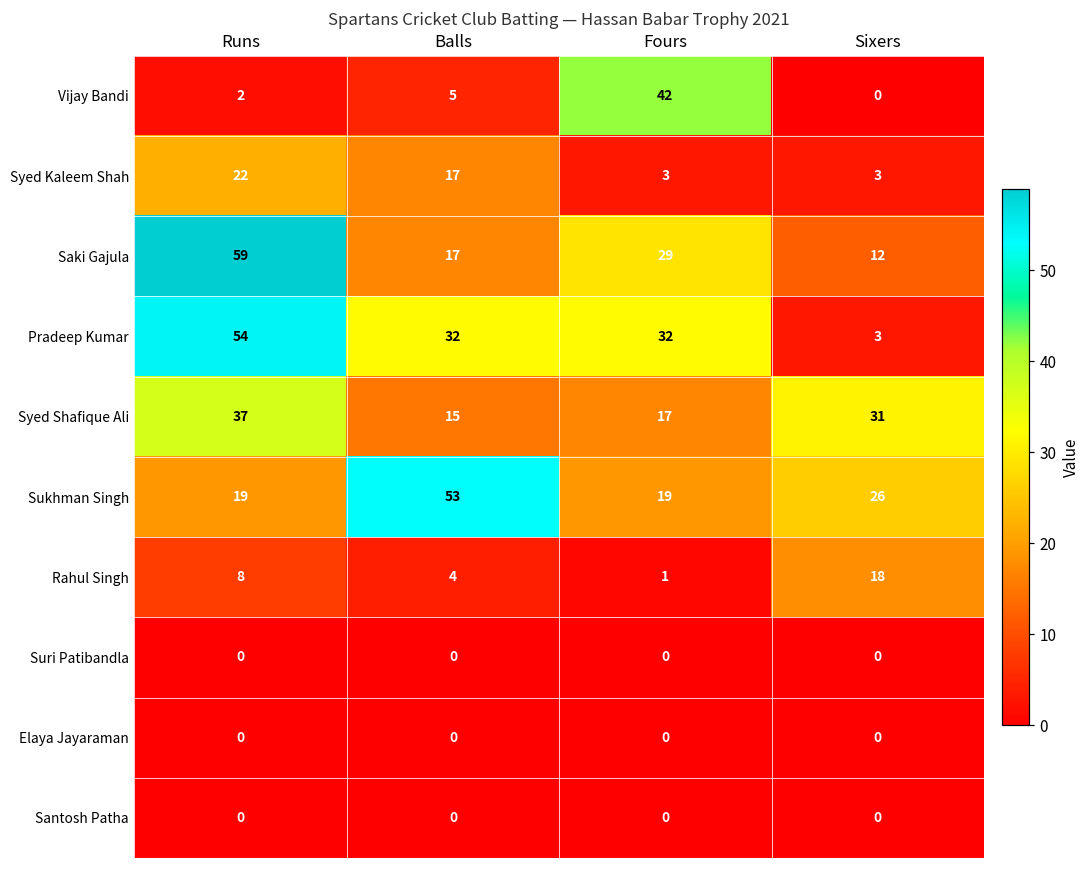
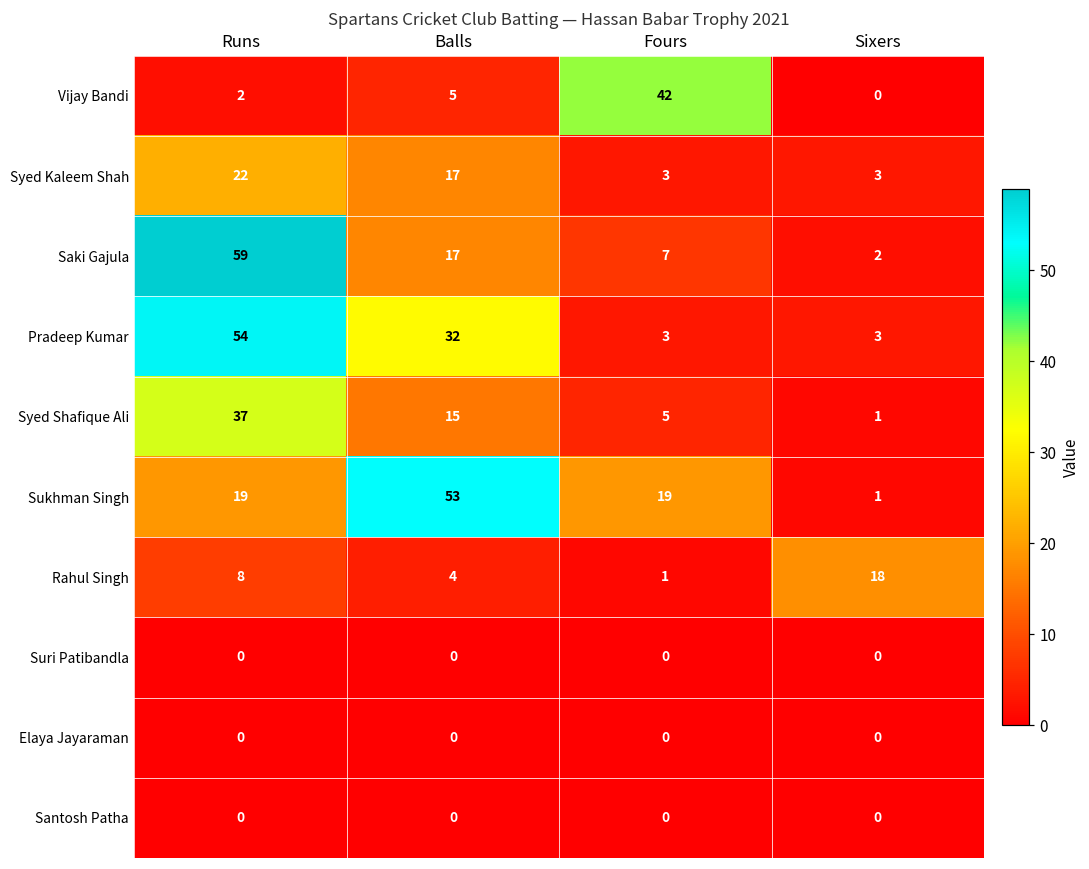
  {
    "Vijay Bandi": {
      "Runs": 2,
      "Balls": 5,
      "Fours": 42,
      "Sixers": 0
    },
    "Syed Kaleem Shah": {
      "Runs": 22,
      "Balls": 17,
      "Fours": 3,
      "Sixers": 3
    },
    "Saki Gajula": {
      "Runs": 59,
      "Balls": 17,
-     "Fours": 29,
-     "Sixers": 12
+     "Fours": 7,
+     "Sixers": 2
    },
    "Pradeep Kumar": {
      "Runs": 54,
      "Balls": 32,
-     "Fours": 32,
+     "Fours": 3,
      "Sixers": 3
    },
    "Syed Shafique Ali": {
      "Runs": 37,
      "Balls": 15,
-     "Fours": 17,
-     "Sixers": 31
+     "Fours": 5,
+     "Sixers": 1
    },
    "Sukhman Singh": {
      "Runs": 19,
      "Balls": 53,
      "Fours": 19,
-     "Sixers": 26
+     "Sixers": 1
    },
    "Rahul Singh": {
      "Runs": 8,
      "Balls": 4,
      "Fours": 1,
      "Sixers": 18
    },
    "Suri Patibandla": {
      "Runs": 0,
      "Balls": 0,
      "Fours": 0,
      "Sixers": 0
    },
    "Elaya Jayaraman": {
      "Runs": 0,
      "Balls": 0,
      "Fours": 0,
      "Sixers": 0
    },
    "Santosh Patha": {
      "Runs": 0,
      "Balls": 0,
      "Fours": 0,
      "Sixers": 0
    }
  }
